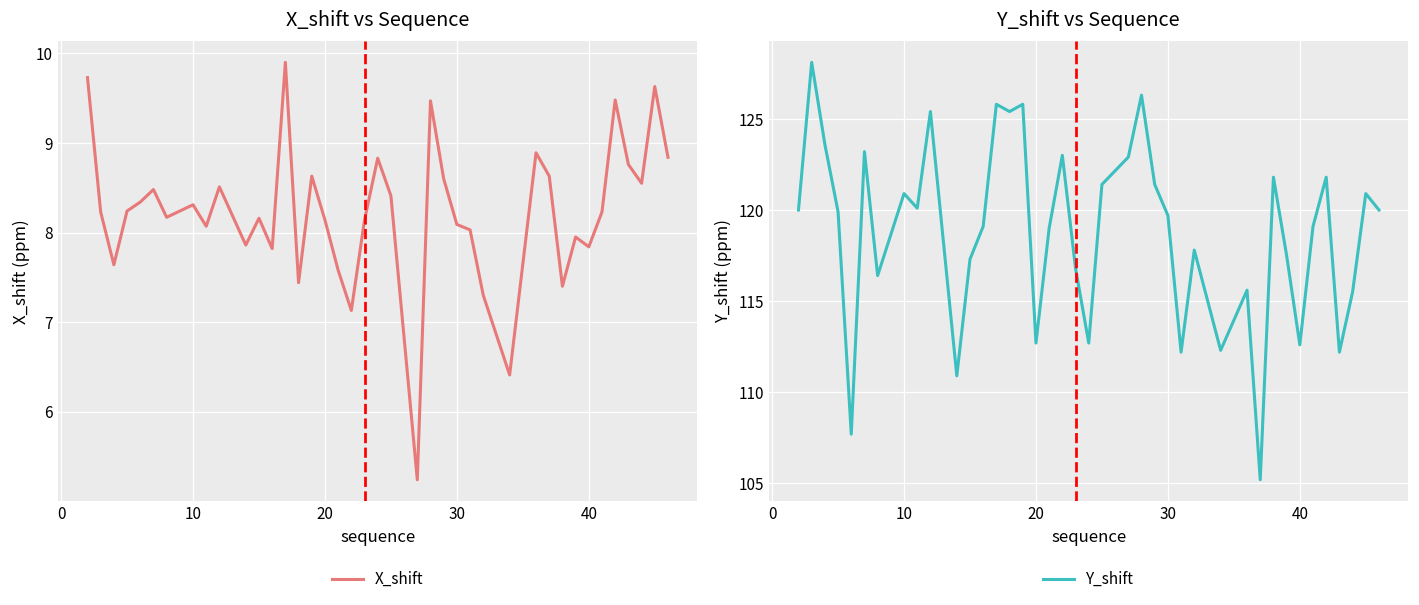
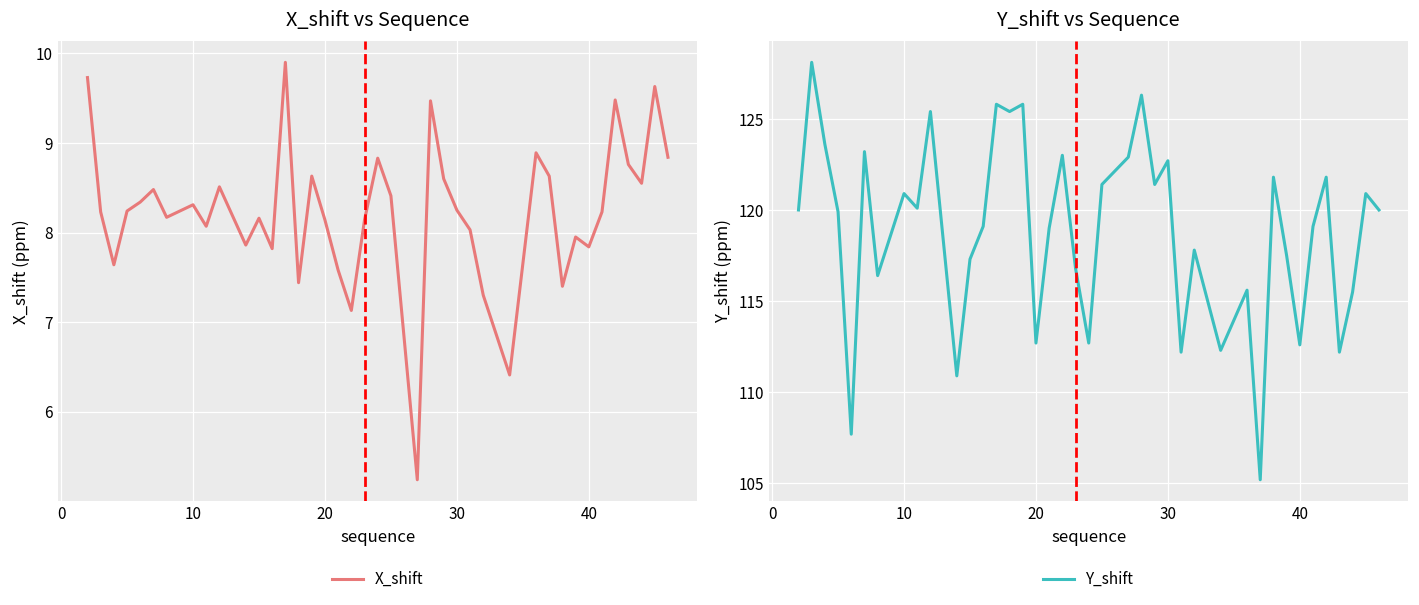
  {
    "X_shift vs Sequence": {
      "10": 8.3,
      "20": 8.1,
-     "30": 8.1,
+     "30": 8.3,
      "40": 7.8
    },
    "Y_shift vs Sequence": {
      "10": 120.9,
      "20": 112.7,
-     "30": 119.7,
+     "30": 122.7,
      "40": 112.6
    }
  }
